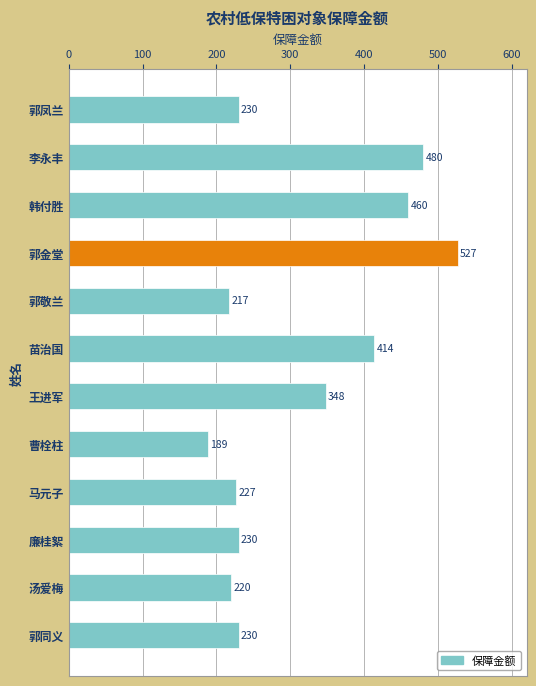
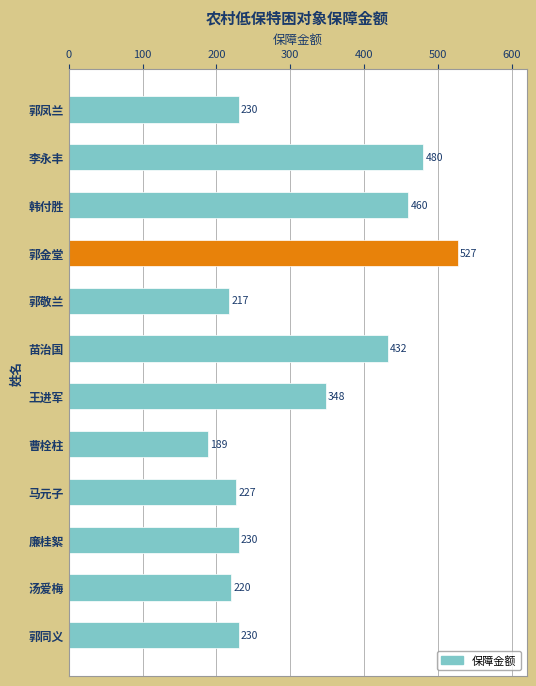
  {
    "郭凤兰": 230,
    "李永丰": 480,
    "韩付胜": 460,
    "郭金堂": 527,
    "郭敬兰": 217,
-   "苗治国": 414,
+   "苗治国": 432,
    "王进军": 348,
    "曹栓柱": 189,
    "马元子": 227,
    "廉桂絮": 230,
    "汤爱梅": 220,
    "郭同义": 230
  }
